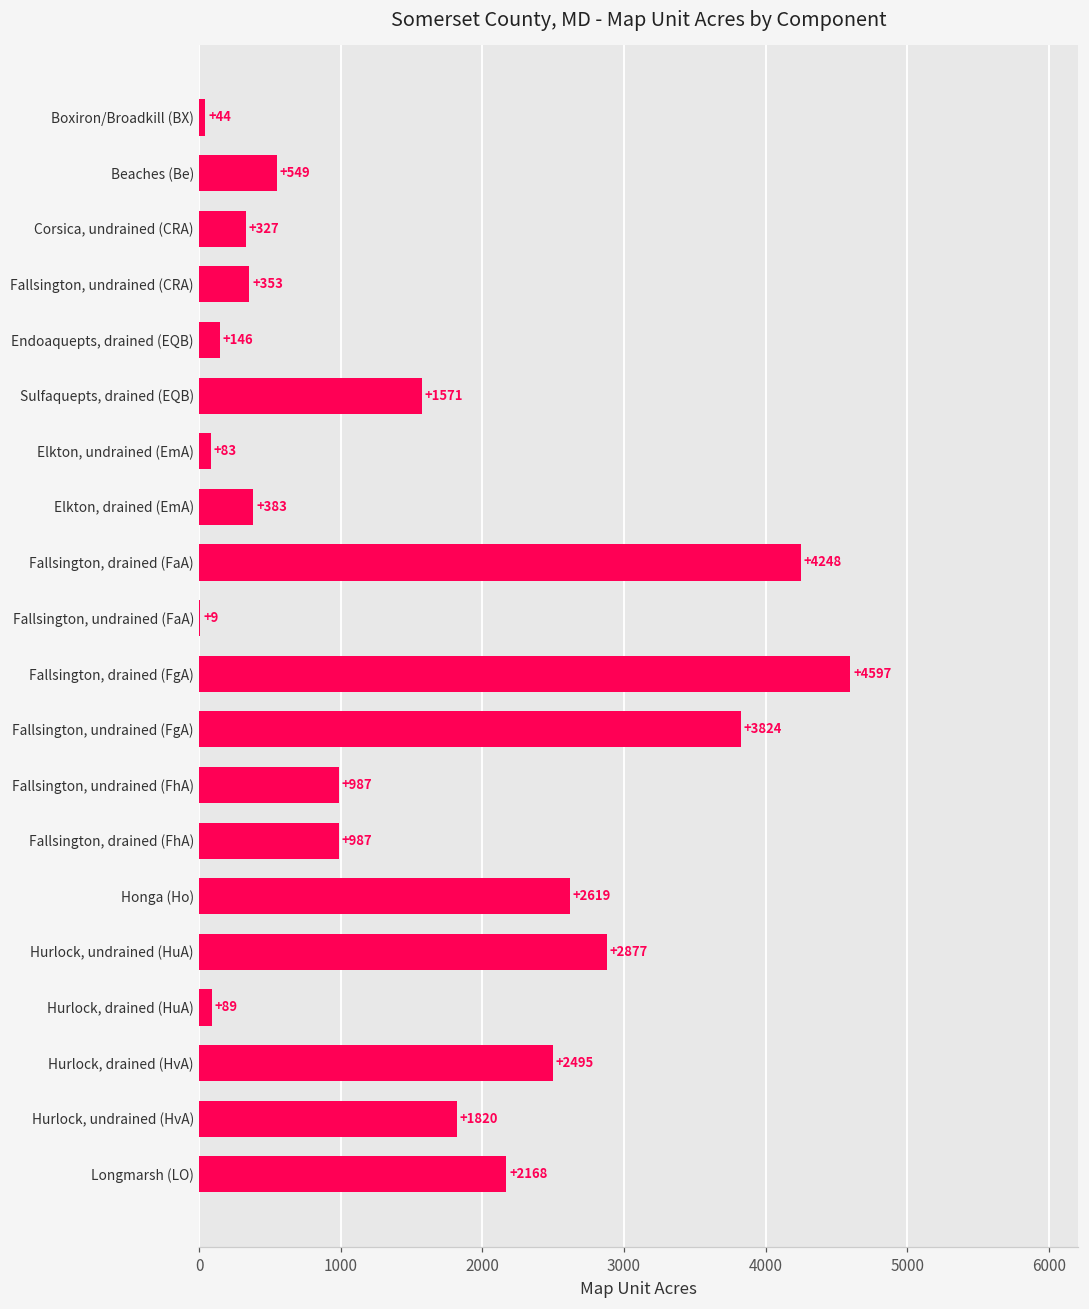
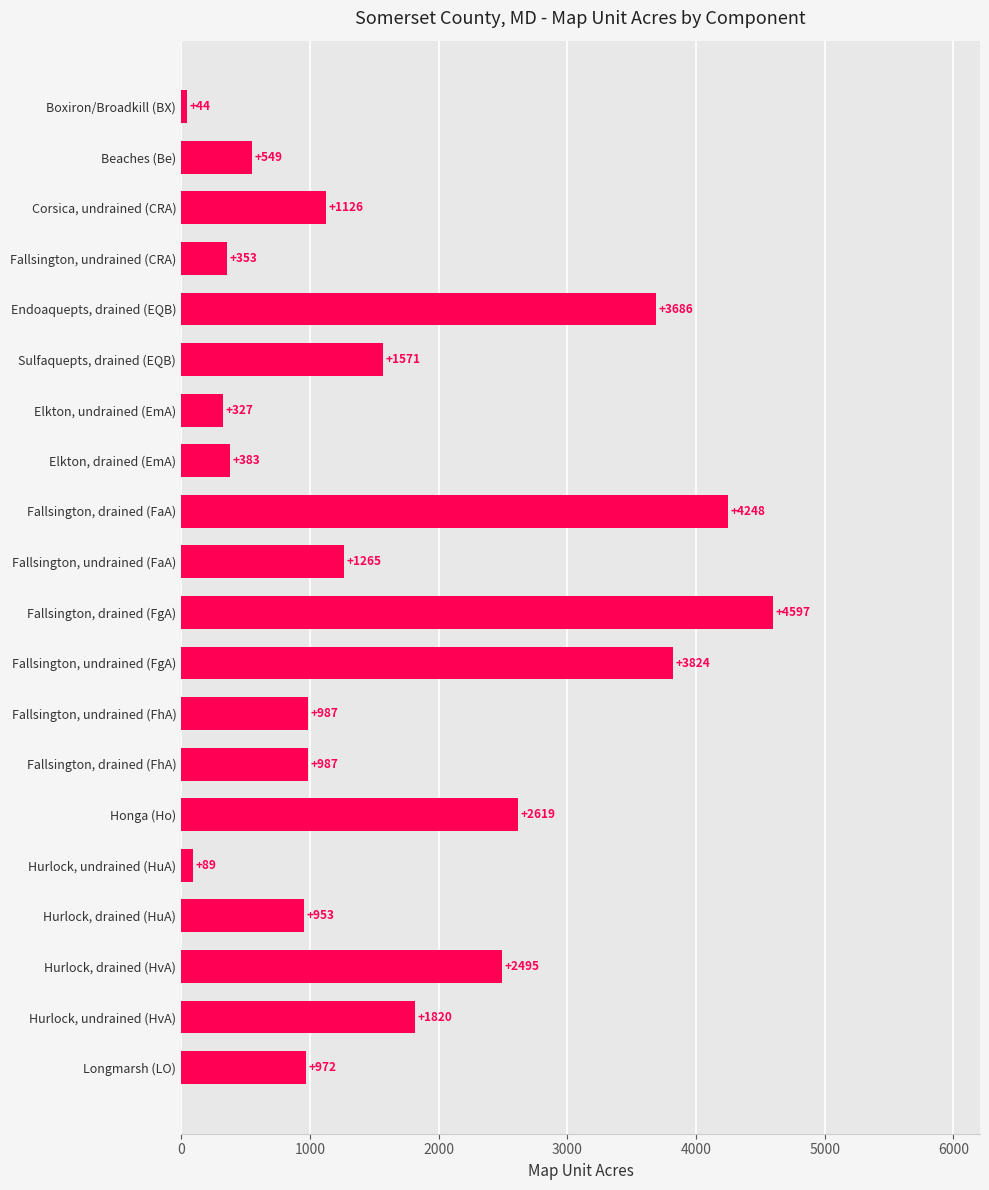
  {
    "Boxiron/Broadkill (BX)": "+44",
    "Beaches (Be)": "+549",
-   "Corsica, undrained (CRA)": "+327",
+   "Corsica, undrained (CRA)": "+1126",
    "Fallsington, undrained (CRA)": "+353",
-   "Endoaquepts, drained (EQB)": "+146",
+   "Endoaquepts, drained (EQB)": "+3686",
    "Sulfaquepts, drained (EQB)": "+1571",
-   "Elkton, undrained (EmA)": "+83",
+   "Elkton, undrained (EmA)": "+327",
    "Elkton, drained (EmA)": "+383",
    "Fallsington, drained (FaA)": "+4248",
-   "Fallsington, undrained (FaA)": "+9",
+   "Fallsington, undrained (FaA)": "+1265",
    "Fallsington, drained (FgA)": "+4597",
    "Fallsington, undrained (FgA)": "+3824",
    "Fallsington, undrained (FhA)": "+987",
    "Fallsington, drained (FhA)": "+987",
    "Honga (Ho)": "+2619",
-   "Hurlock, undrained (HuA)": "+2877",
-   "Hurlock, drained (HuA)": "+89",
+   "Hurlock, undrained (HuA)": "+89",
+   "Hurlock, drained (HuA)": "+953",
    "Hurlock, drained (HvA)": "+2495",
    "Hurlock, undrained (HvA)": "+1820",
-   "Longmarsh (LO)": "+2168"
+   "Longmarsh (LO)": "+972"
  }
